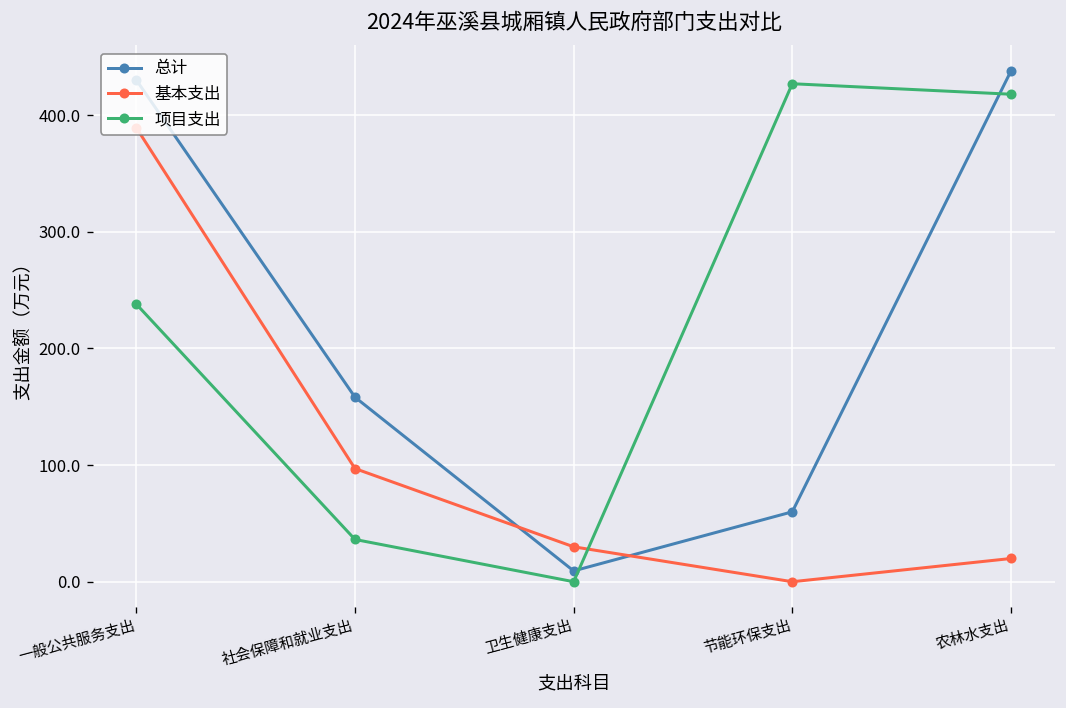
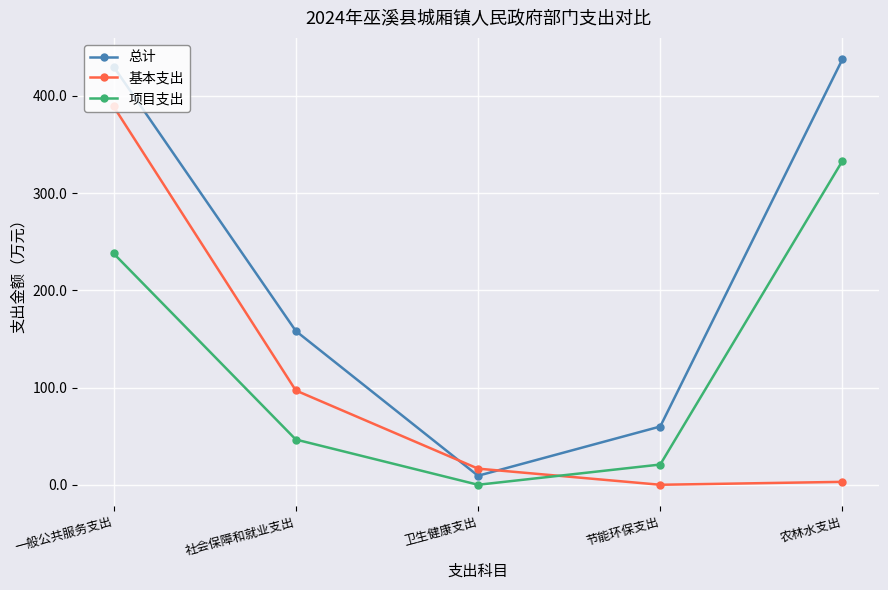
  {
    "总计": {
      "社会保障和就业支出": 160,
      "卫生健康支出": 10,
      "节能环保支出": 60,
      "农林水支出": 440
    },
    "基本支出": {
      "社会保障和就业支出": 100,
-     "卫生健康支出": 30,
+     "卫生健康支出": 20,
      "节能环保支出": 0,
-     "农林水支出": 20
+     "农林水支出": 0
    },
    "项目支出": {
      "一般公共服务支出": 240,
-     "社会保障和就业支出": 40,
+     "社会保障和就业支出": 50,
      "卫生健康支出": 0,
-     "节能环保支出": 430,
-     "农林水支出": 420
+     "节能环保支出": 20,
+     "农林水支出": 330
    }
  }
